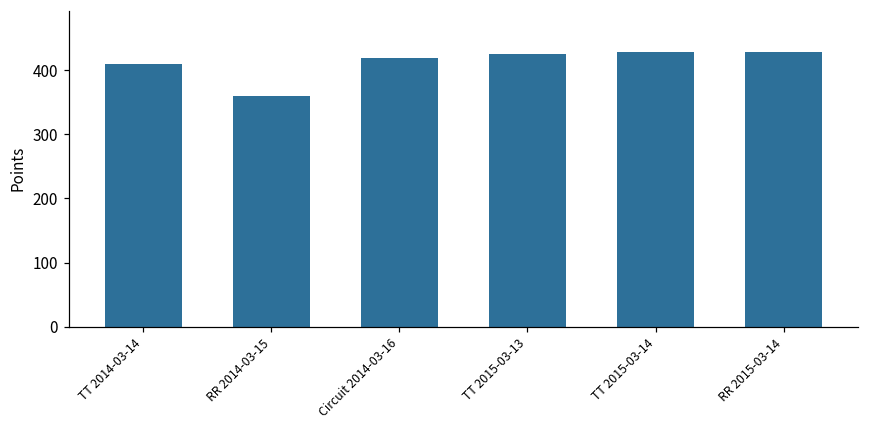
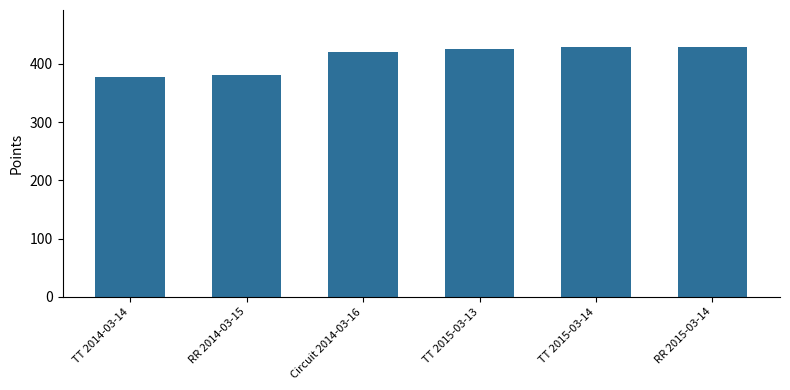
  {
-   "TT 2014-03-14": 410,
-   "RR 2014-03-15": 360,
+   "TT 2014-03-14": 380,
+   "RR 2014-03-15": 380,
    "Circuit 2014-03-16": 420,
    "TT 2015-03-13": 430,
    "TT 2015-03-14": 430,
    "RR 2015-03-14": 430
  }
